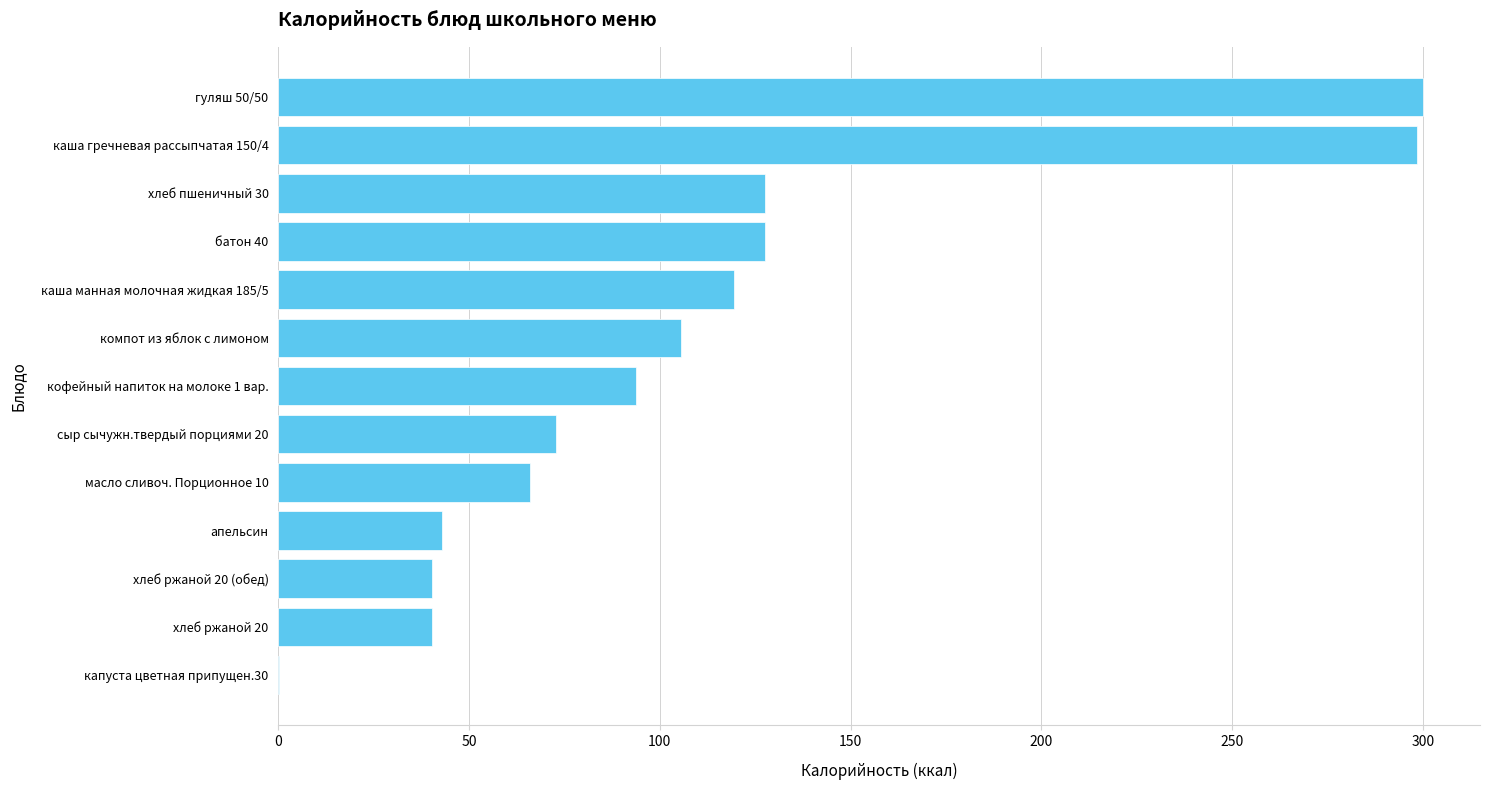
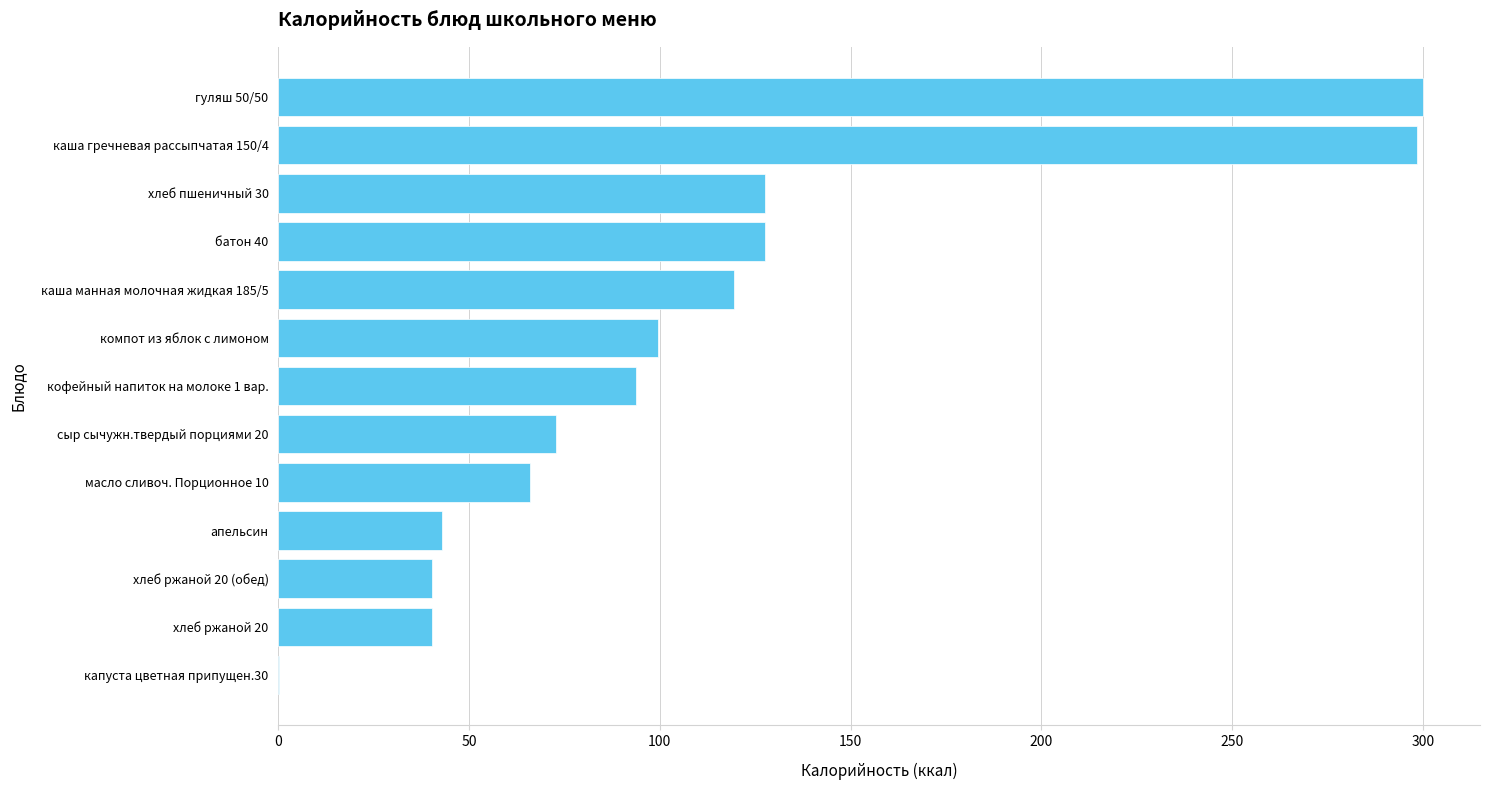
  {
    "гуляш 50/50": 300,
    "каша гречневая рассыпчатая 150/4": 299,
    "хлеб пшеничный 30": 128,
    "батон 40": 128,
    "каша манная молочная жидкая 185/5": 120,
-   "компот из яблок с лимоном": 106,
+   "компот из яблок с лимоном": 99,
    "кофейный напиток на молоке 1 вар.": 94,
    "сыр сычужн.твердый порциями 20": 73,
    "масло сливоч. Порционное 10": 66,
    "апельсин": 43,
    "хлеб ржаной 20 (обед)": 40,
    "хлеб ржаной 20": 40
  }
